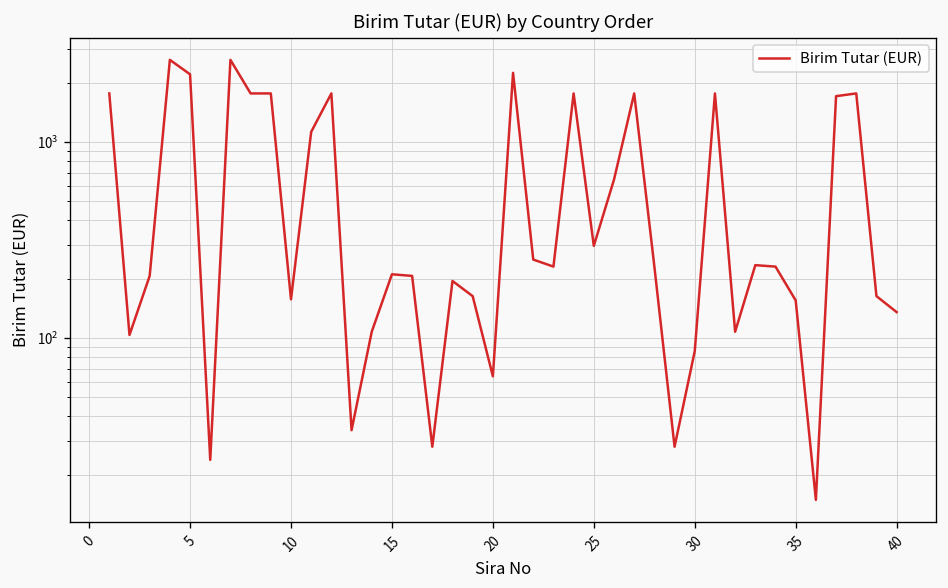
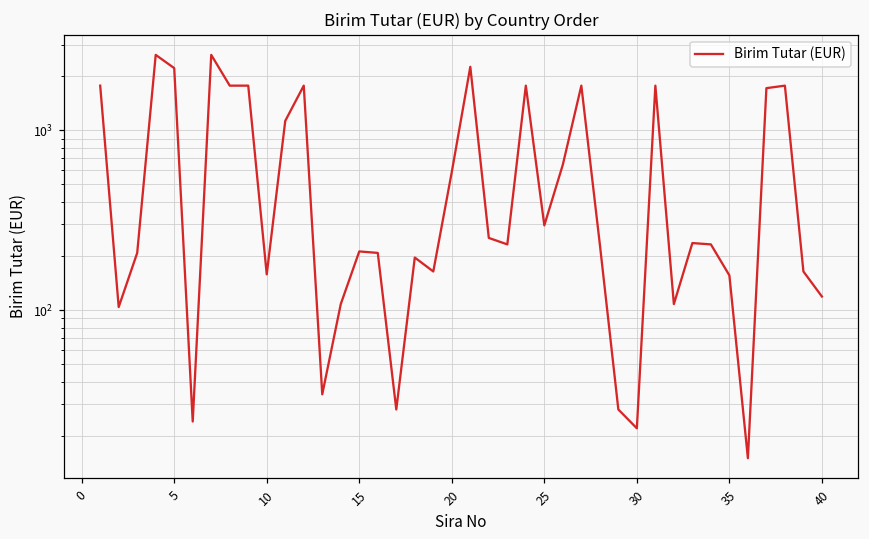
  {
    "5": 2200,
    "10": 160,
    "15": 210,
-   "20": 64,
+   "20": 590,
    "25": 300,
-   "30": 90,
+   "30": 22,
    "35": 160,
-   "40": 140
+   "40": 120
  }
